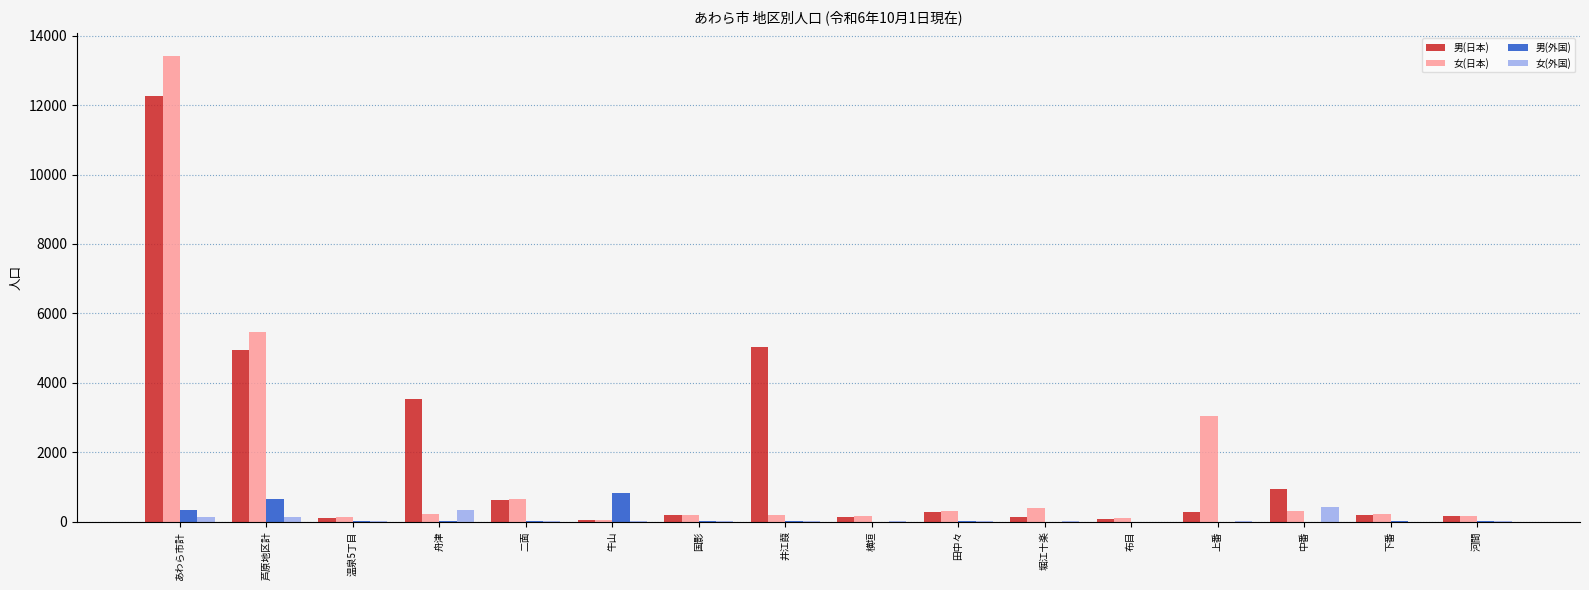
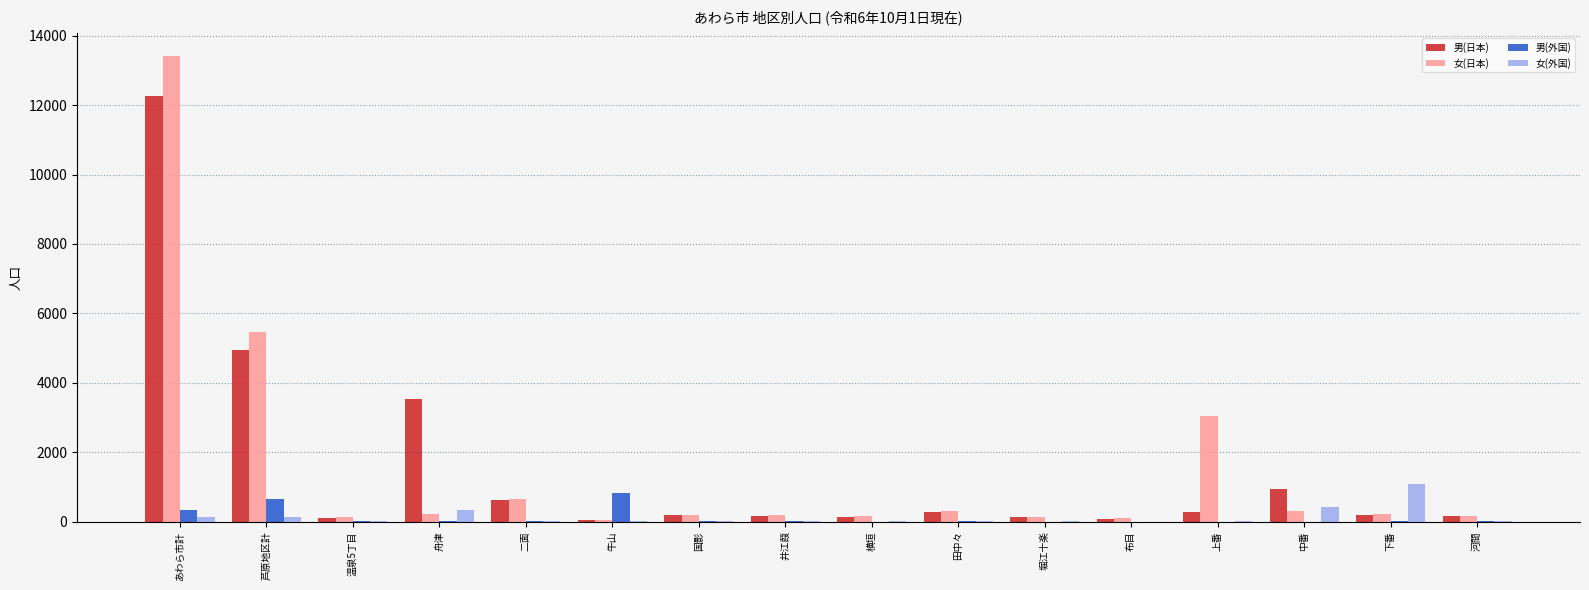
  {
    "男(日本)": {
      "あわら市計": 12300,
      "芦原地区計": 5000,
      "温泉5丁目": 100,
      "舟津": 3500,
      "二面": 600,
      "国影": 200,
-     "井江葭": 5000,
+     "井江葭": 200,
      "横垣": 100,
      "田中々": 300,
      "堀江十楽": 100,
      "布目": 100,
      "上番": 300,
      "中番": 900,
      "下番": 200,
      "河間": 200
    },
    "女(日本)": {
      "あわら市計": 13400,
      "芦原地区計": 5500,
      "温泉5丁目": 100,
      "舟津": 200,
      "二面": 700,
      "国影": 200,
      "井江葭": 200,
      "横垣": 100,
      "田中々": 300,
-     "堀江十楽": 400,
+     "堀江十楽": 100,
      "布目": 100,
      "上番": 3000,
      "中番": 300,
      "下番": 200,
      "河間": 200
    },
    "男(外国)": {
      "あわら市計": 300,
      "芦原地区計": 600,
      "牛山": 800,
      "横垣": 0,
      "堀江十楽": 0,
      "布目": 0,
      "上番": 0,
      "中番": 0
    },
    "女(外国)": {
      "あわら市計": 100,
      "芦原地区計": 100,
      "舟津": 300,
      "布目": 0,
      "中番": 400,
-     "下番": 0
+     "下番": 1100
    }
  }
